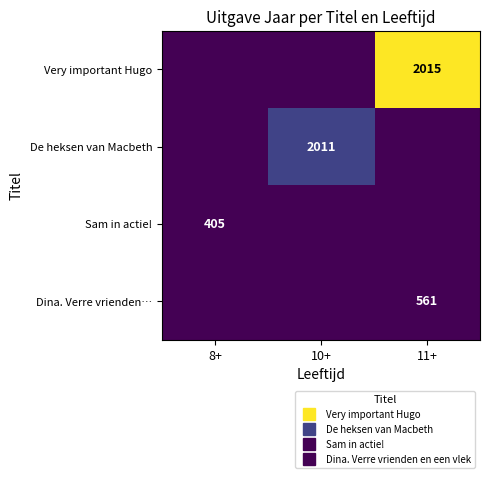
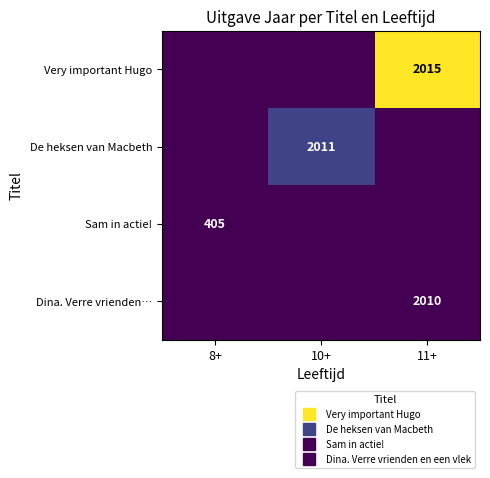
  {
    "Very important Hugo": {
      "11+": 2015
    },
    "De heksen van Macbeth": {
      "10+": 2011
    },
    "Sam in actie!": {
      "8+": 405
    },
    "Dina. Verre vrienden…": {
-     "11+": 561
+     "11+": 2010
    }
  }
